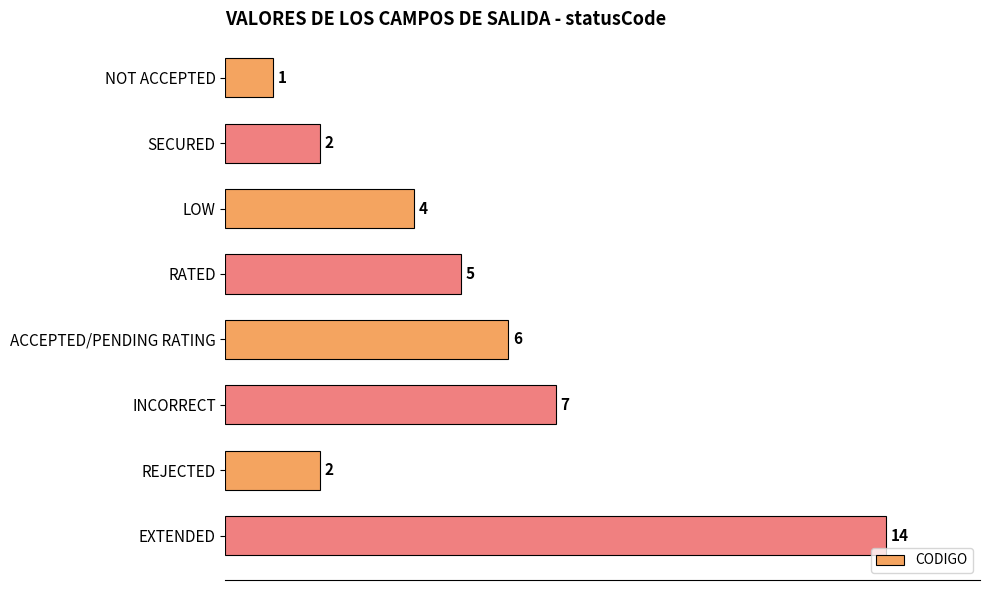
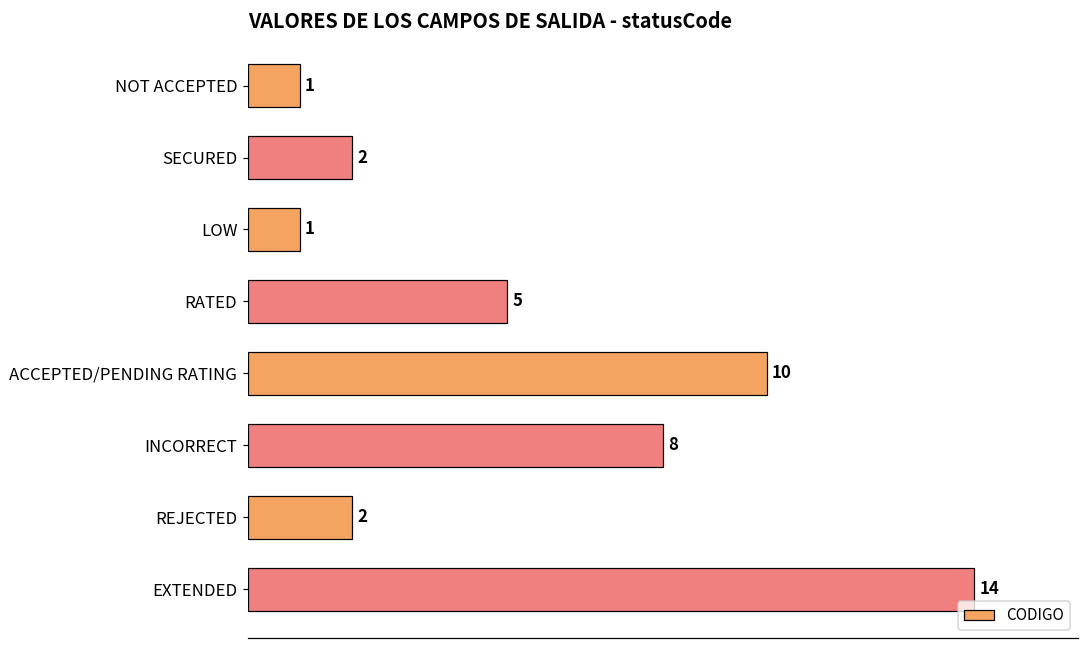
  {
    "NOT ACCEPTED": 1,
    "SECURED": 2,
-   "LOW": 4,
+   "LOW": 1,
    "RATED": 5,
-   "ACCEPTED/PENDING RATING": 6,
-   "INCORRECT": 7,
+   "ACCEPTED/PENDING RATING": 10,
+   "INCORRECT": 8,
    "REJECTED": 2,
    "EXTENDED": 14
  }
